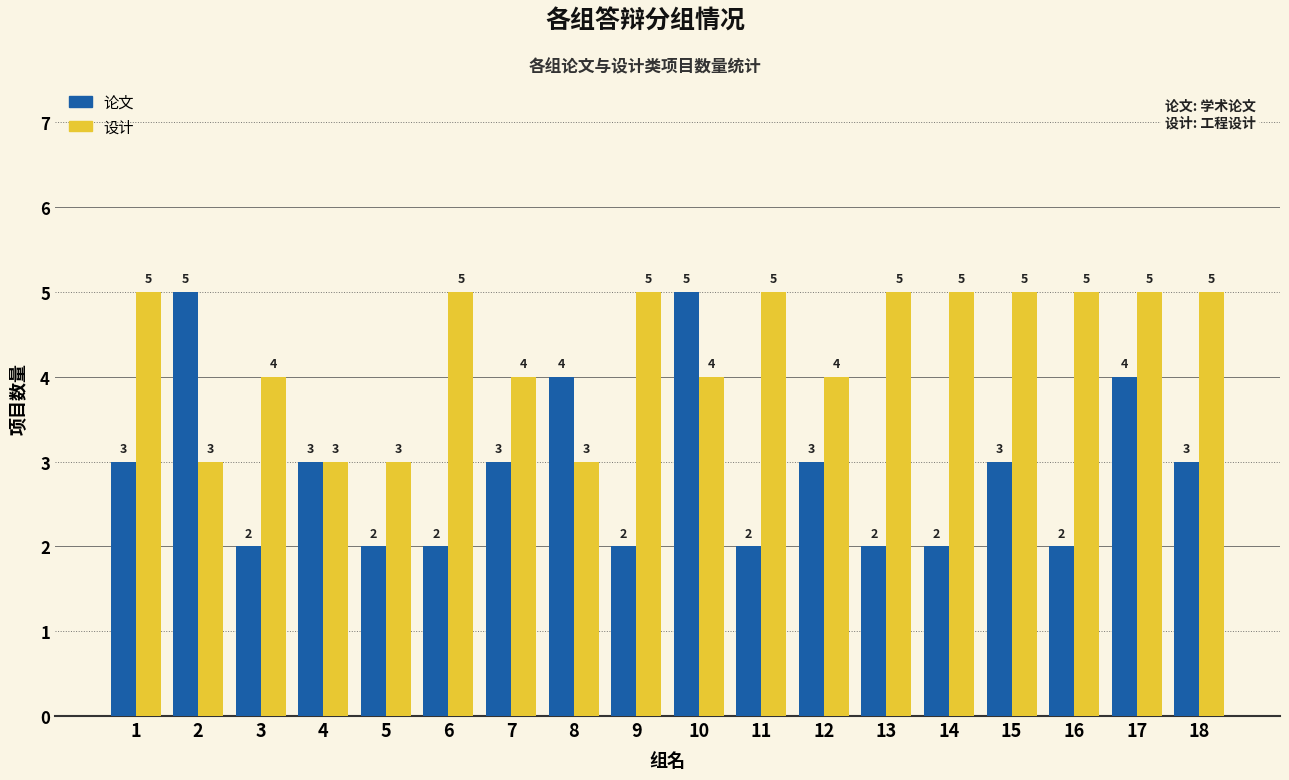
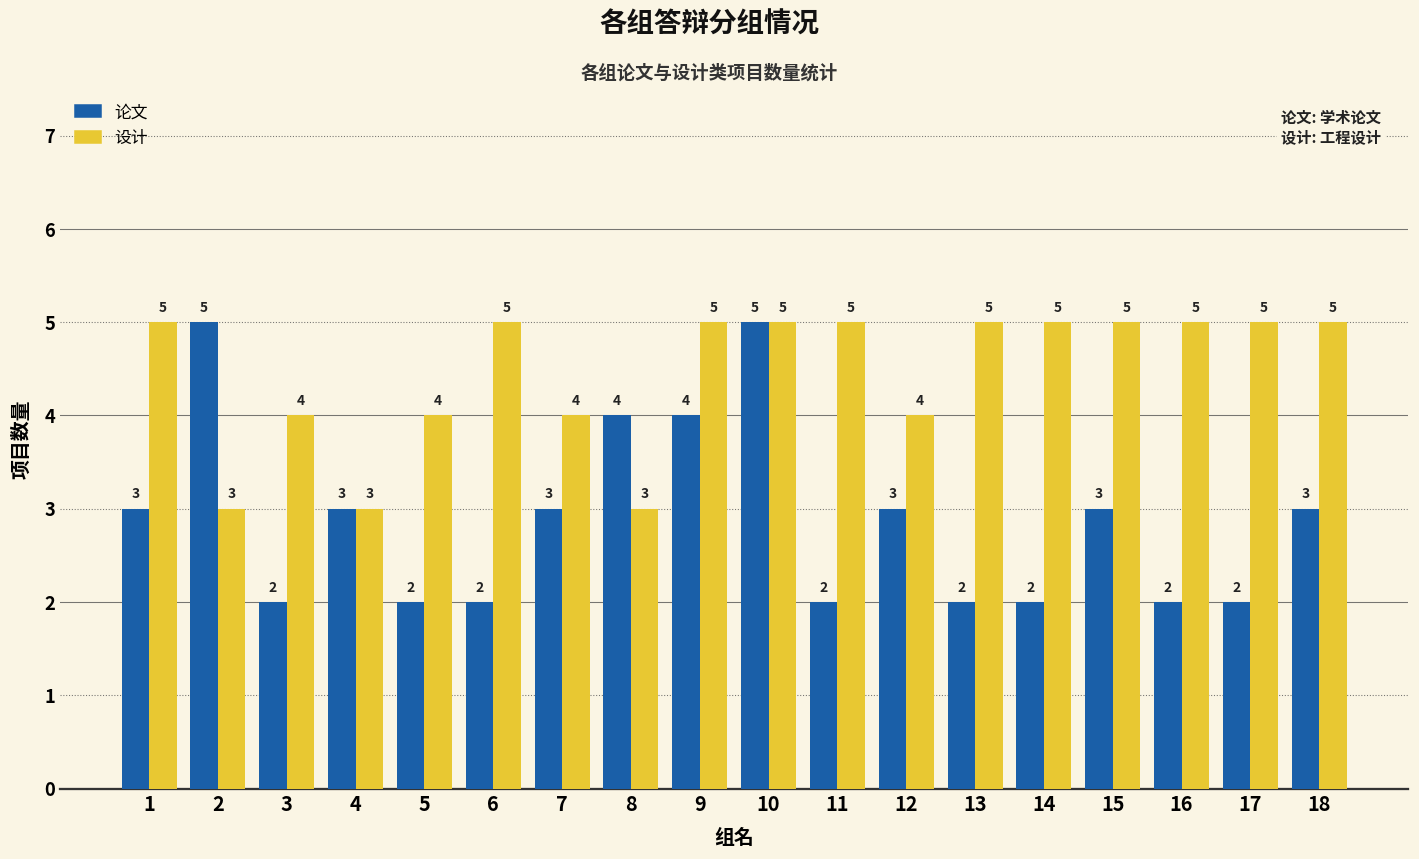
  {
    "论文": {
      "1": 3,
      "2": 5,
      "3": 2,
      "4": 3,
      "5": 2,
      "6": 2,
      "7": 3,
      "8": 4,
-     "9": 2,
+     "9": 4,
      "10": 5,
      "11": 2,
      "12": 3,
      "13": 2,
      "14": 2,
      "15": 3,
      "16": 2,
-     "17": 4,
+     "17": 2,
      "18": 3
    },
    "设计": {
      "1": 5,
      "2": 3,
      "3": 4,
      "4": 3,
-     "5": 3,
+     "5": 4,
      "6": 5,
      "7": 4,
      "8": 3,
      "9": 5,
-     "10": 4,
+     "10": 5,
      "11": 5,
      "12": 4,
      "13": 5,
      "14": 5,
      "15": 5,
      "16": 5,
      "17": 5,
      "18": 5
    }
  }
